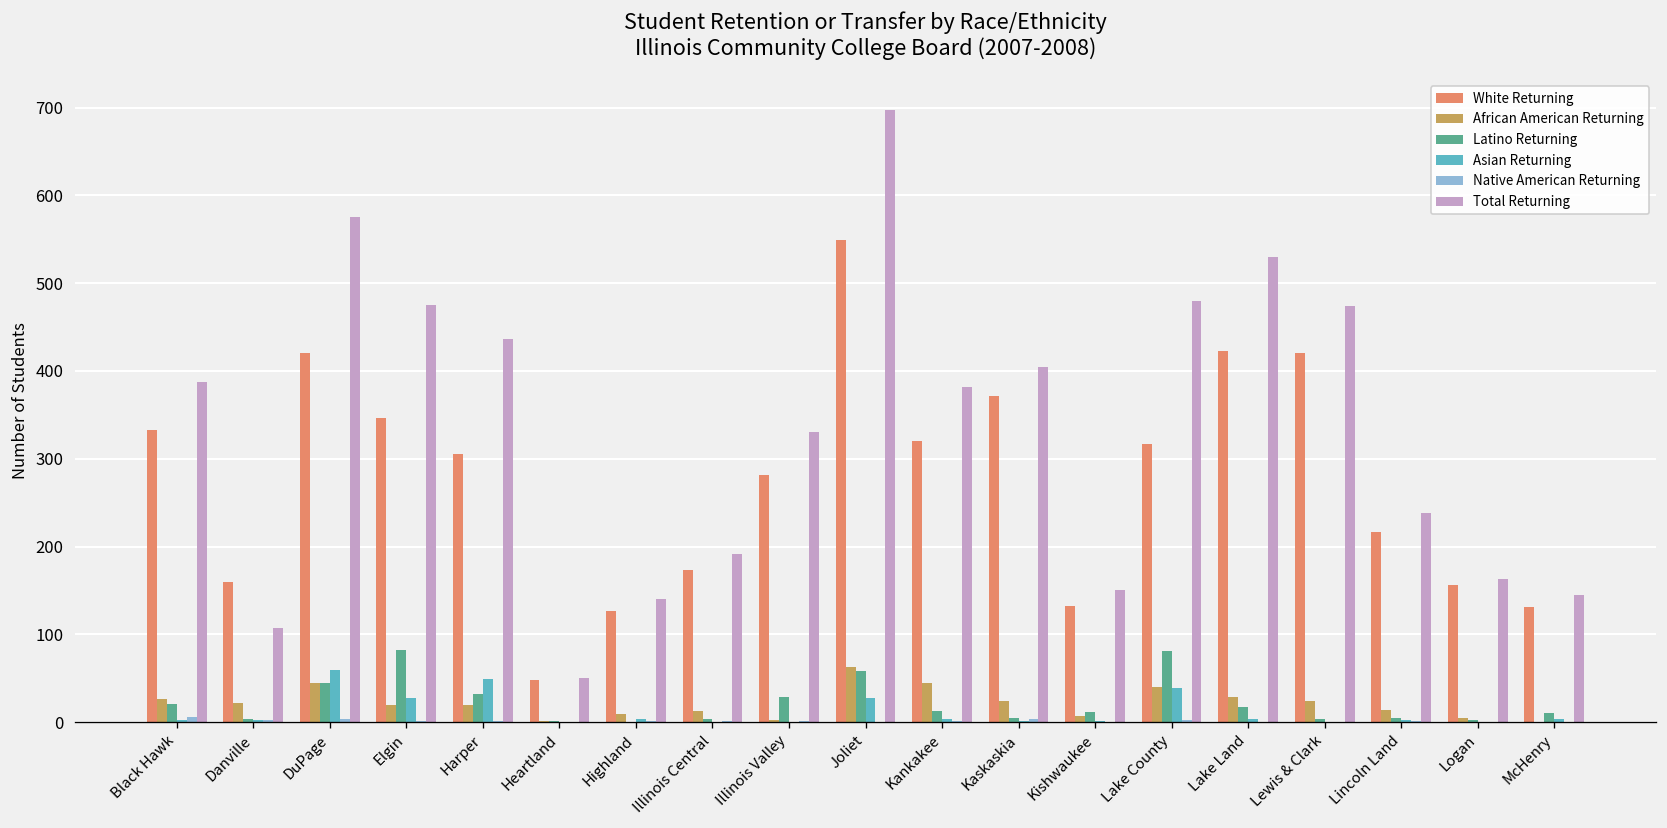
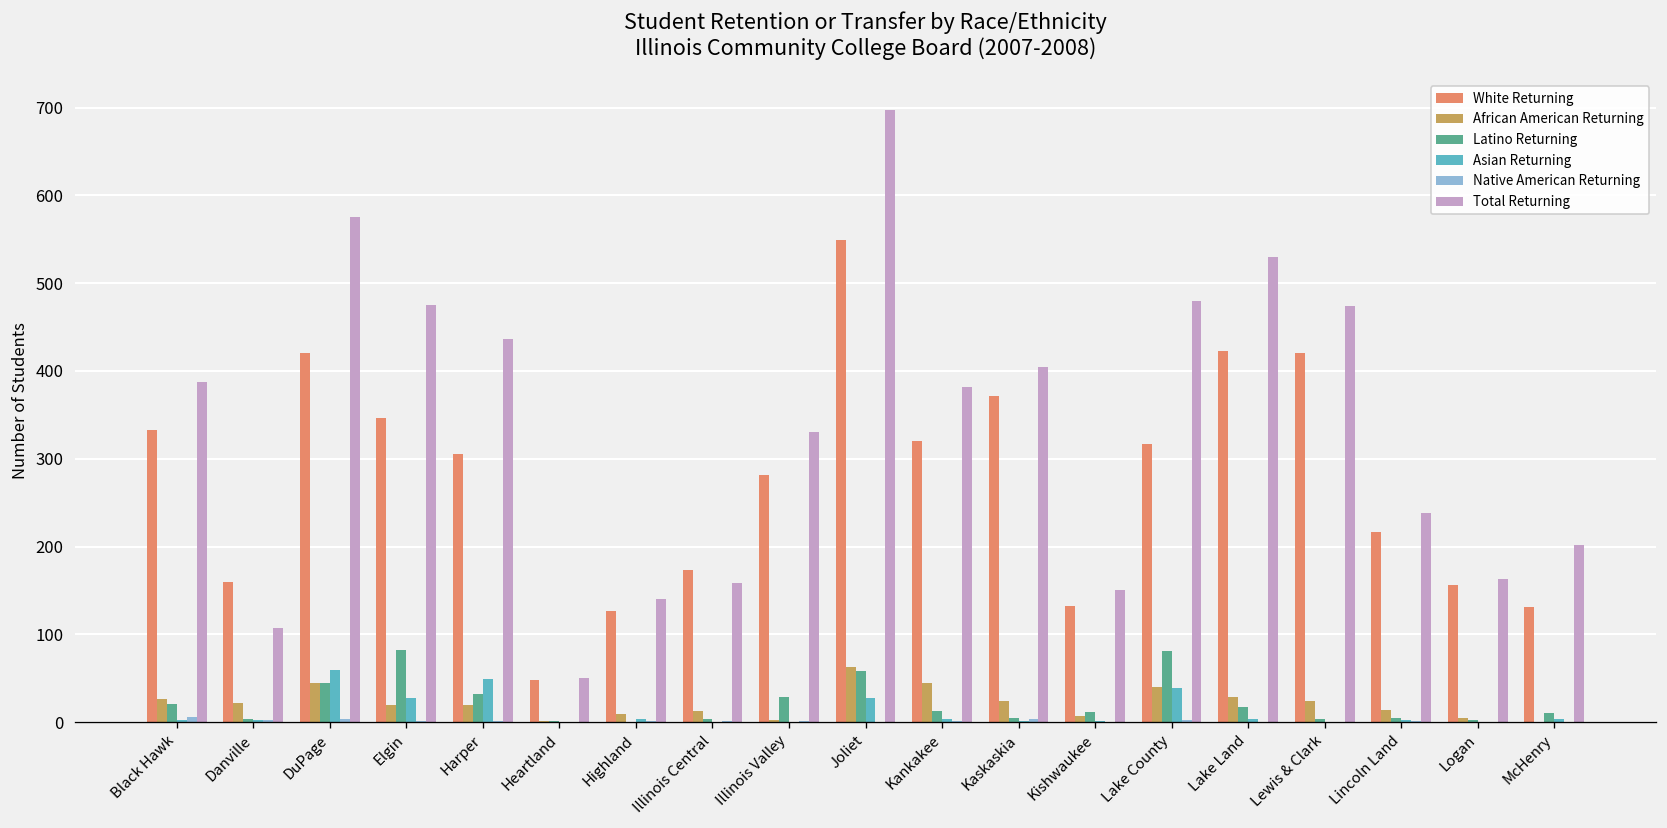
  {
    "Total Returning": {
      "Black Hawk": 390,
      "Danville": 110,
      "DuPage": 580,
      "Elgin": 480,
      "Harper": 440,
      "Heartland": 50,
      "Highland": 140,
-     "Illinois Central": 190,
+     "Illinois Central": 160,
      "Illinois Valley": 330,
      "Joliet": 700,
      "Kankakee": 380,
      "Kaskaskia": 410,
      "Kishwaukee": 150,
      "Lake County": 480,
      "Lake Land": 530,
      "Lewis & Clark": 470,
      "Lincoln Land": 240,
      "Logan": 160,
-     "McHenry": 150
+     "McHenry": 200
    }
  }
